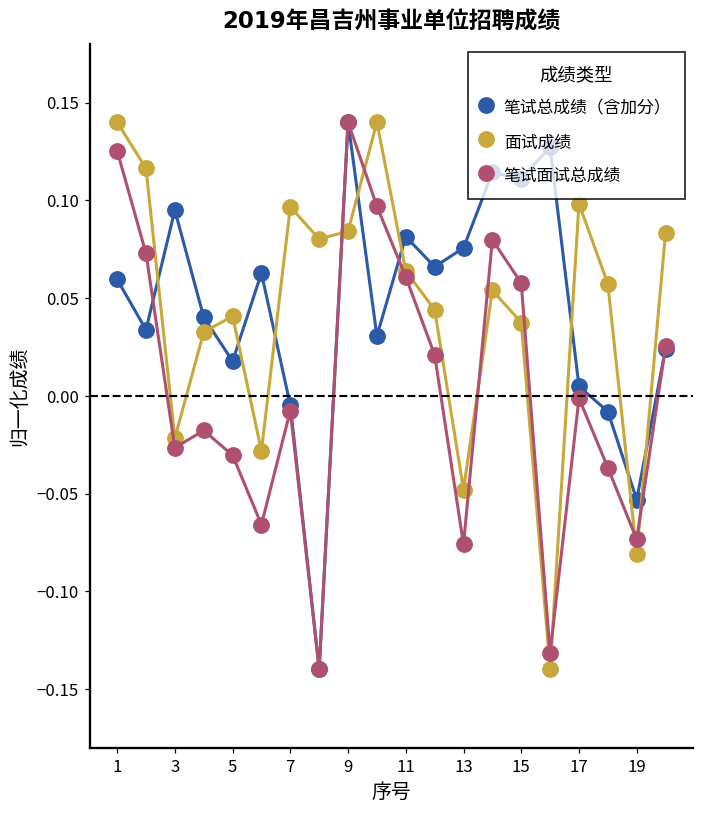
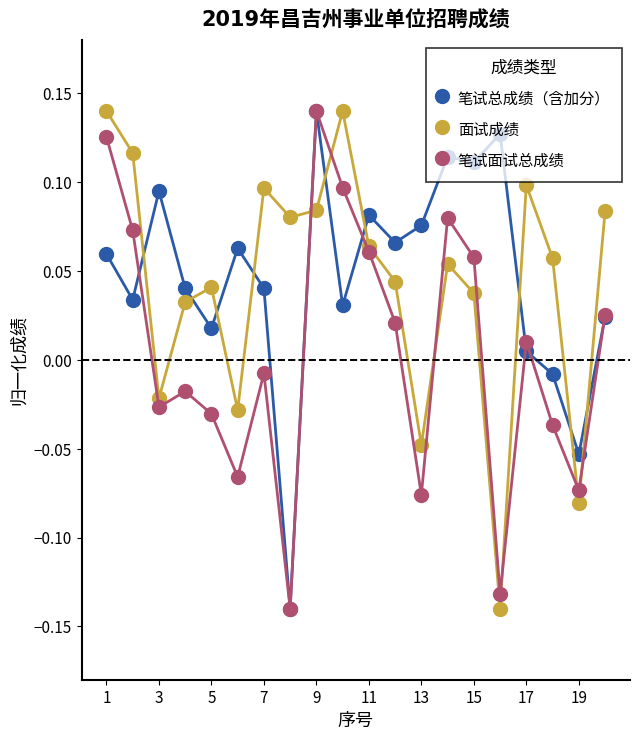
  {
    "笔试总成绩（含加分）": {
      "1": 0.060,
      "3": 0.095,
      "5": 0.018,
-     "7": -0.005,
+     "7": 0.040,
      "11": 0.081,
      "13": 0.076,
      "17": 0.005,
      "19": -0.053
    },
    "面试成绩": {
      "1": 0.140,
      "3": -0.022,
      "5": 0.041,
      "7": 0.097,
      "9": 0.084,
      "11": 0.064,
      "13": -0.048,
      "15": 0.037,
      "17": 0.098,
      "19": -0.081
    },
    "笔试面试总成绩": {
      "1": 0.125,
      "3": -0.027,
      "5": -0.030,
      "7": -0.008,
      "11": 0.061,
      "13": -0.076,
      "15": 0.058,
-     "17": -0.001,
+     "17": 0.010,
      "19": -0.073
    }
  }
